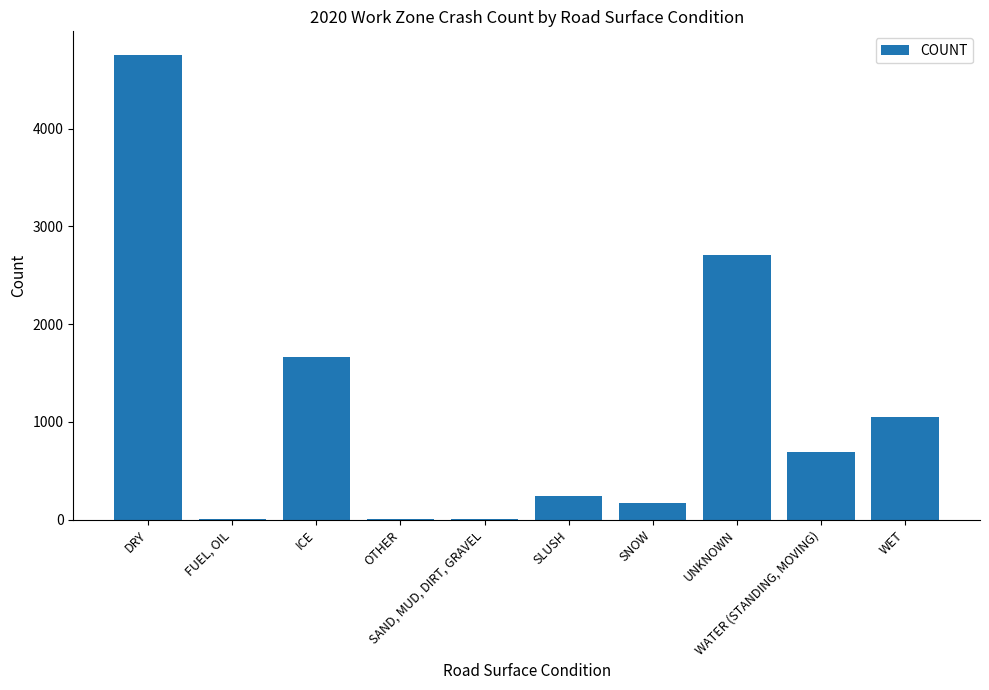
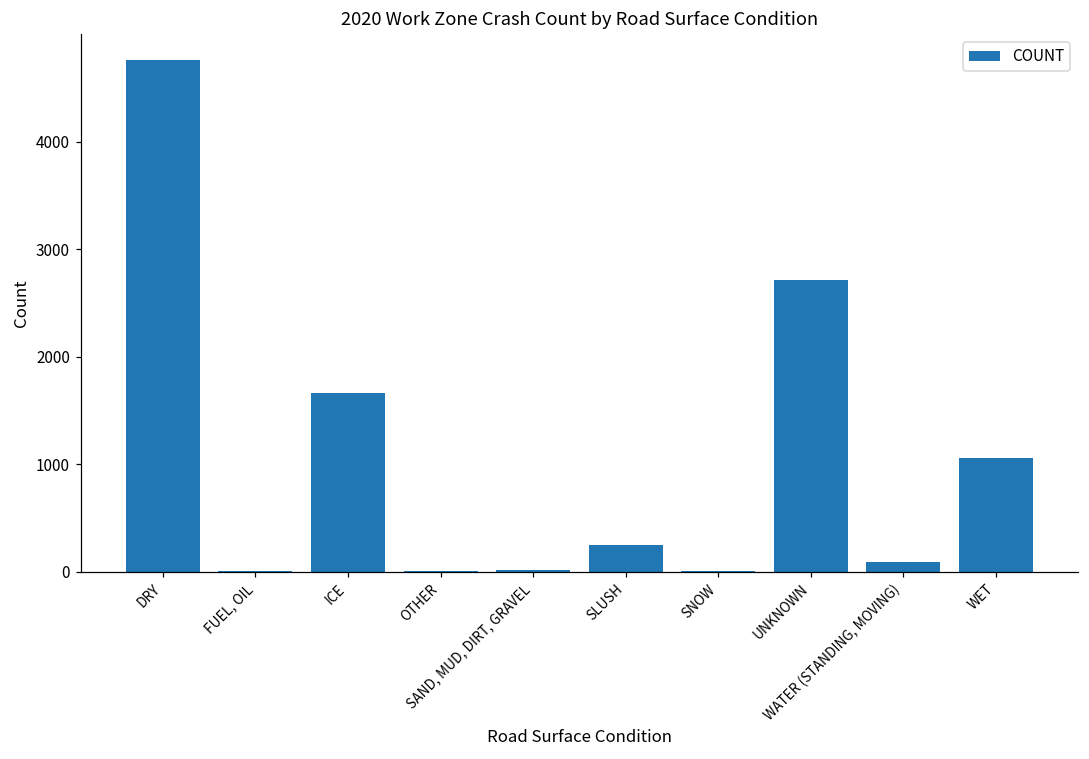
  {
    "DRY": 4800,
    "ICE": 1700,
    "SLUSH": 200,
-   "SNOW": 200,
+   "SNOW": 0,
    "UNKNOWN": 2700,
-   "WATER (STANDING, MOVING)": 700,
+   "WATER (STANDING, MOVING)": 100,
    "WET": 1100
  }
